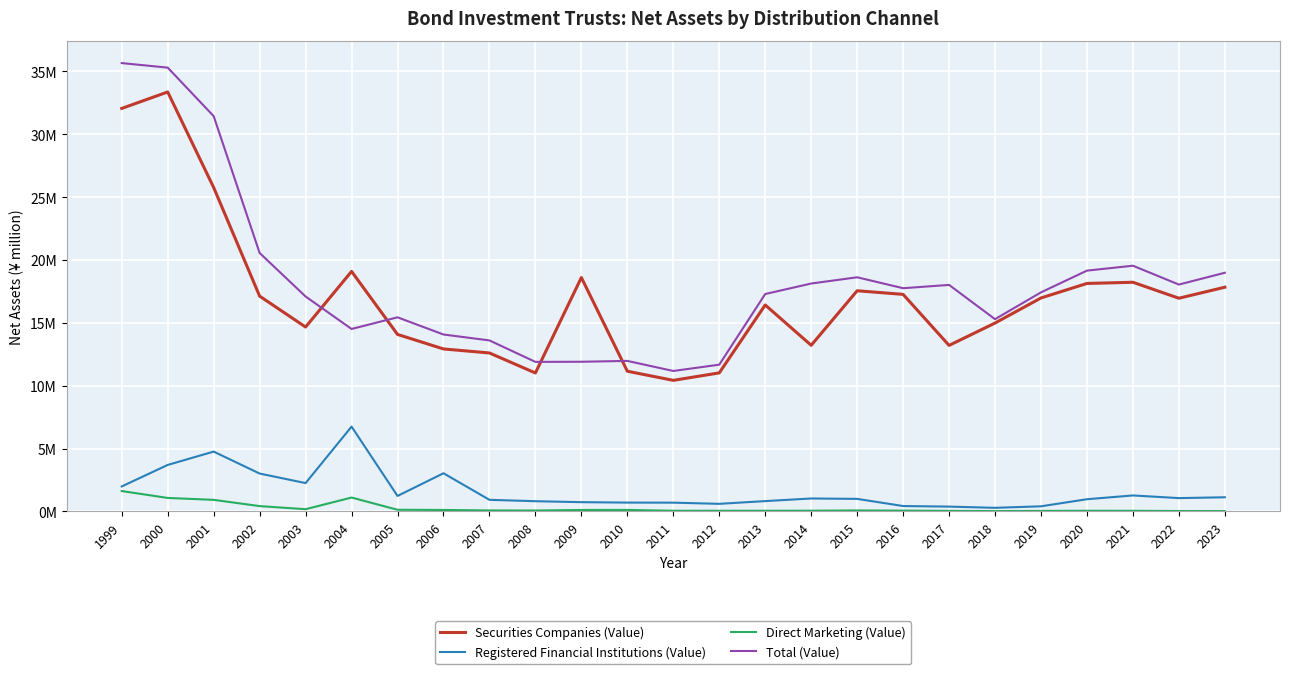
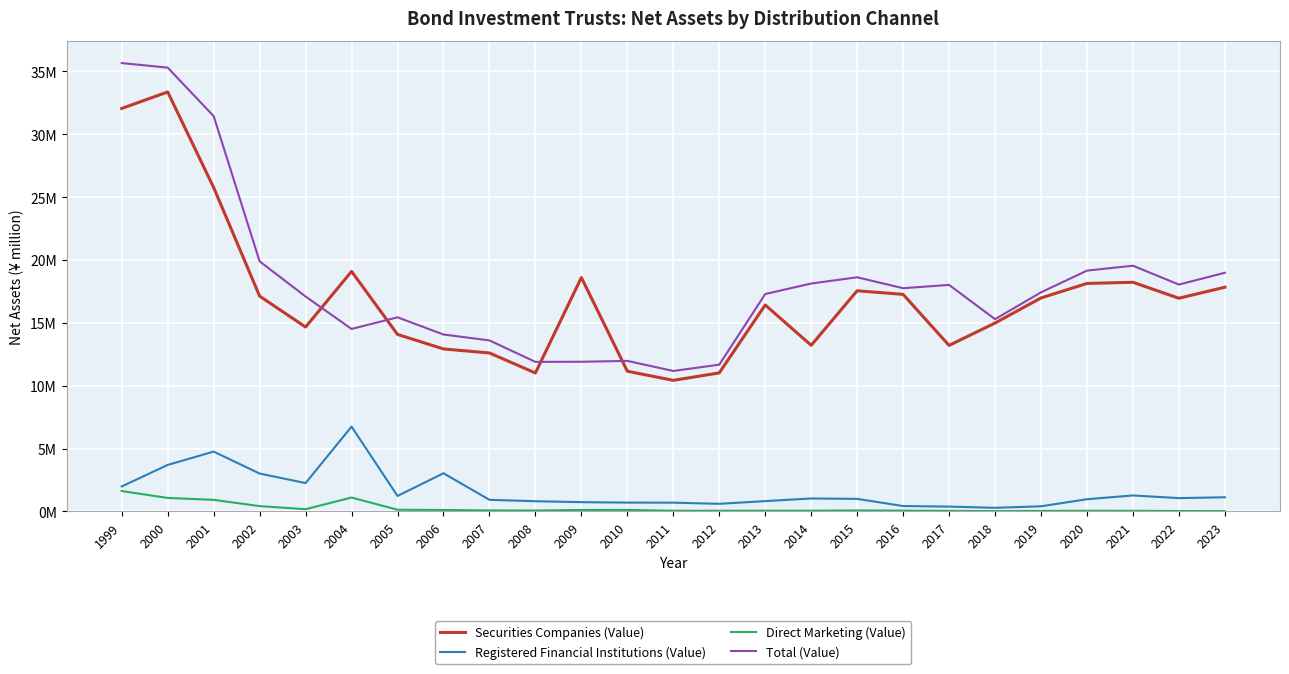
  {
    "Securities Companies (Value)": {
      "1999": 32100000,
      "2000": 33400000,
      "2001": 25800000,
      "2002": 17100000,
      "2003": 14700000,
      "2004": 19100000,
      "2005": 14100000,
      "2006": 12900000,
      "2007": 12600000,
      "2008": 11000000,
      "2009": 18600000,
      "2010": 11200000,
      "2011": 10400000,
      "2012": 11000000,
      "2013": 16400000,
      "2014": 13200000,
      "2015": 17500000,
      "2016": 17300000,
      "2017": 13200000,
      "2018": 15000000,
      "2019": 17000000,
      "2020": 18100000,
      "2021": 18200000,
      "2022": 17000000,
      "2023": 17800000
    },
    "Registered Financial Institutions (Value)": {
      "1999": 2000000,
      "2000": 3700000,
      "2001": 4800000,
      "2002": 3000000,
      "2003": 2300000,
      "2004": 6700000,
      "2005": 1200000,
      "2006": 3000000,
      "2007": 900000,
      "2008": 800000,
      "2009": 700000,
      "2010": 700000,
      "2011": 700000,
      "2012": 600000,
      "2013": 800000,
      "2014": 1000000,
      "2015": 1000000,
      "2016": 400000,
      "2017": 400000,
      "2018": 300000,
      "2019": 400000,
      "2020": 1000000,
      "2021": 1300000,
      "2022": 1100000,
      "2023": 1100000
    },
    "Direct Marketing (Value)": {
      "1999": 1600000,
      "2000": 1100000,
      "2001": 900000,
      "2002": 400000,
      "2003": 200000,
      "2004": 1100000,
      "2005": 100000,
      "2006": 100000,
      "2007": 100000,
      "2008": 100000,
      "2009": 100000,
      "2010": 100000,
      "2011": 100000,
      "2012": 100000,
      "2013": 100000,
      "2014": 100000,
      "2015": 100000,
      "2016": 100000,
      "2017": 0,
      "2018": 0,
      "2019": 0,
      "2020": 100000,
      "2021": 0,
      "2022": 0,
      "2023": 0
    },
    "Total (Value)": {
      "1999": 35700000,
      "2000": 35300000,
      "2001": 31400000,
-     "2002": 20600000,
+     "2002": 19900000,
      "2003": 17100000,
      "2004": 14500000,
      "2005": 15400000,
      "2006": 14100000,
      "2007": 13600000,
      "2008": 11900000,
      "2009": 11900000,
      "2010": 12000000,
      "2011": 11200000,
      "2012": 11700000,
      "2013": 17300000,
      "2014": 18100000,
      "2015": 18600000,
      "2016": 17800000,
      "2017": 18000000,
      "2018": 15300000,
      "2019": 17400000,
      "2020": 19200000,
      "2021": 19500000,
      "2022": 18000000,
      "2023": 19000000
    }
  }
